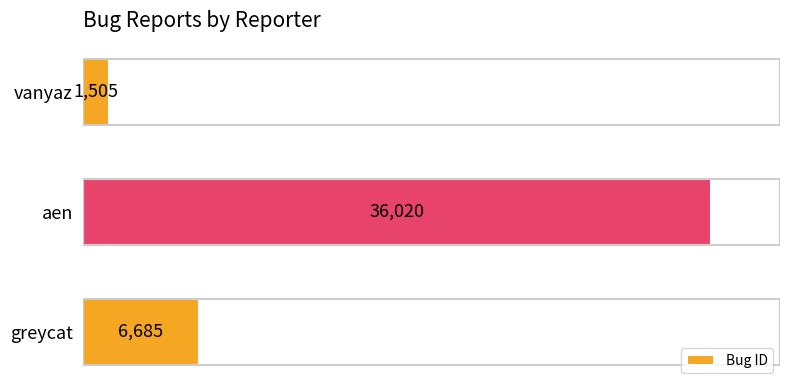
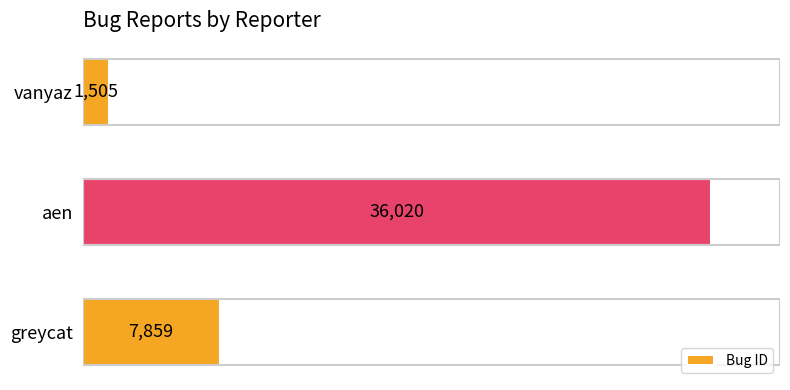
  {
    "vanyaz": "1,505",
    "aen": "36,020",
-   "greycat": "6,685"
+   "greycat": "7,859"
  }
